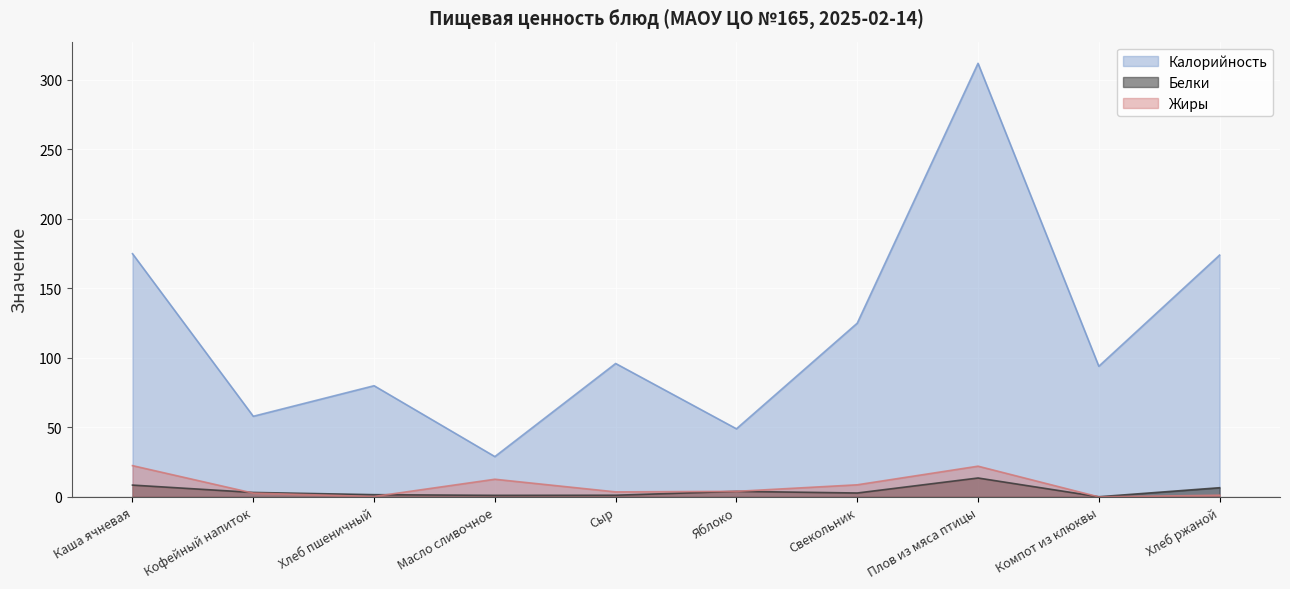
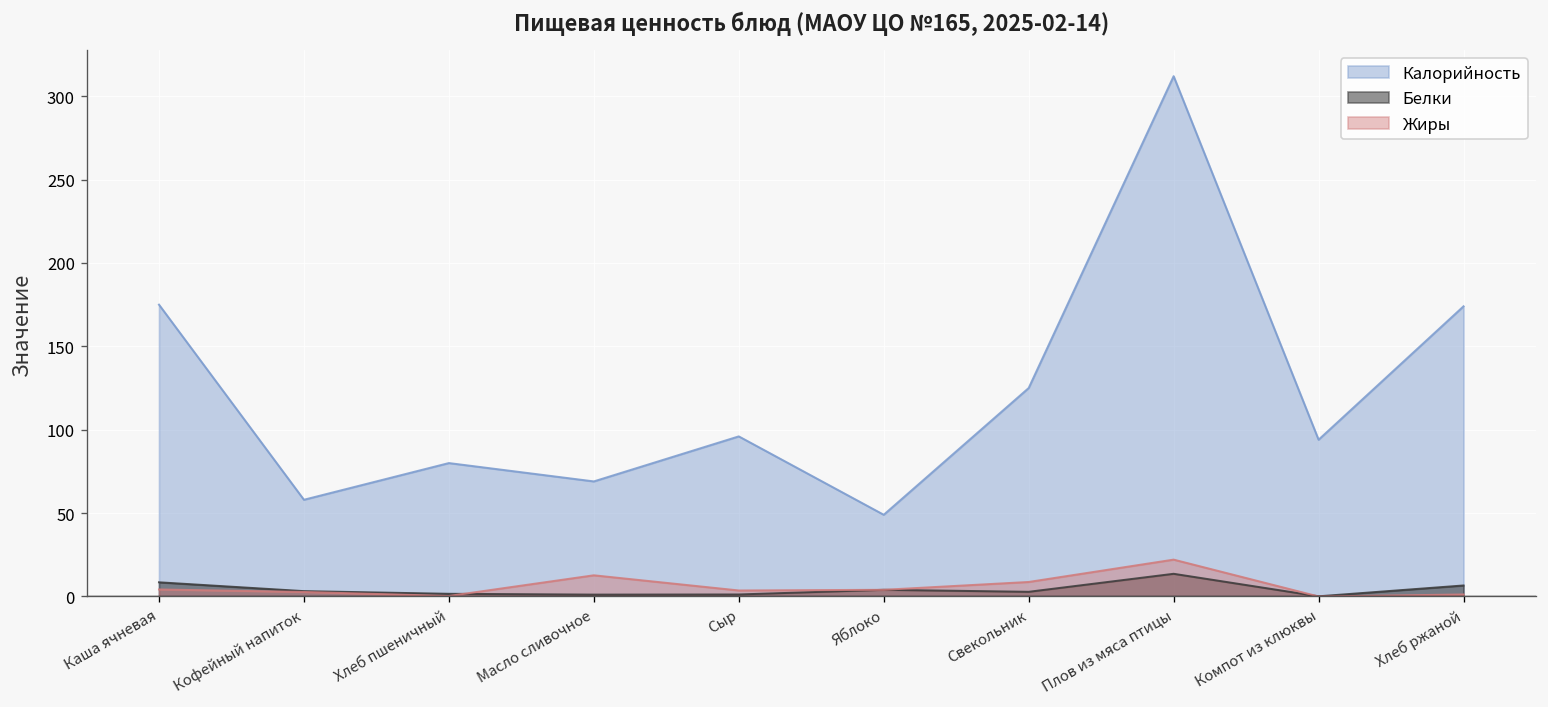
  {
    "Калорийность": {
      "Каша ячневая": 175,
      "Кофейный напиток": 58,
      "Хлеб пшеничный": 80,
-     "Масло сливочное": 29,
+     "Масло сливочное": 69,
      "Сыр": 96,
      "Яблоко": 49,
      "Свекольник": 125,
      "Плов из мяса птицы": 312,
      "Компот из клюквы": 94,
      "Хлеб ржаной": 174
    },
    "Белки": {
      "Каша ячневая": 9,
      "Масло сливочное": 1,
      "Сыр": 1,
      "Свекольник": 3,
      "Плов из мяса птицы": 14,
      "Хлеб ржаной": 7
    },
    "Жиры": {
-     "Каша ячневая": 23,
+     "Каша ячневая": 4,
      "Масло сливочное": 13,
      "Сыр": 4,
      "Свекольник": 9,
      "Плов из мяса птицы": 22,
      "Хлеб ржаной": 1
    }
  }
